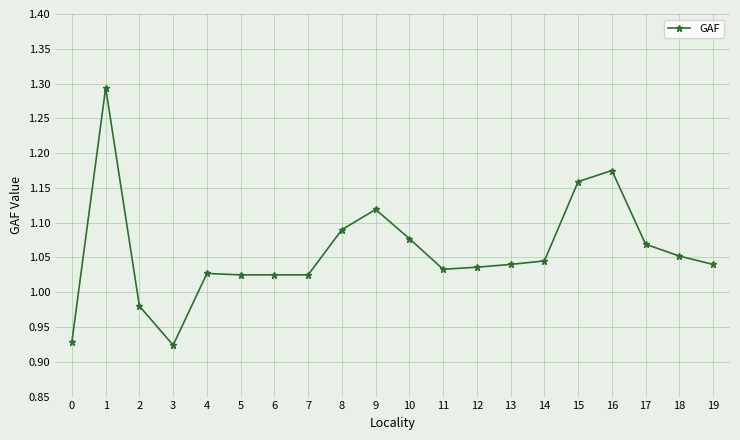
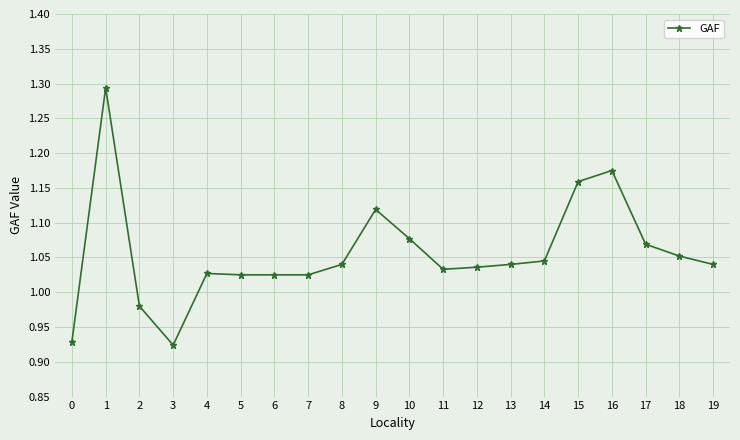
  {
    "0": 0.93,
    "1": 1.29,
    "2": 0.98,
    "3": 0.92,
    "4": 1.03,
    "5": 1.03,
    "6": 1.03,
    "7": 1.03,
-   "8": 1.09,
+   "8": 1.04,
    "9": 1.12,
    "10": 1.08,
    "11": 1.03,
    "12": 1.04,
    "13": 1.04,
    "14": 1.05,
    "15": 1.16,
    "16": 1.18,
    "17": 1.07,
    "18": 1.05,
    "19": 1.04
  }
